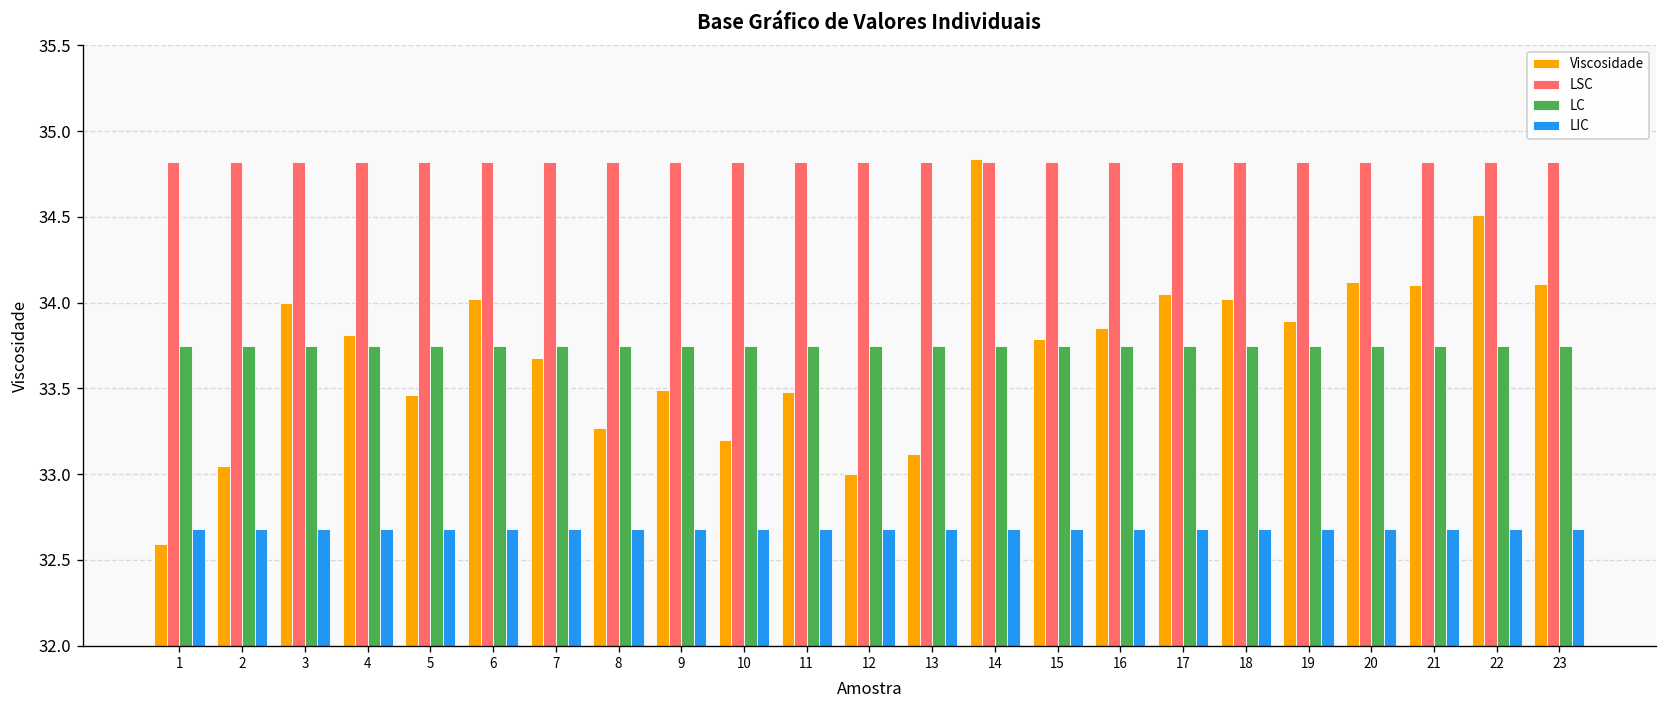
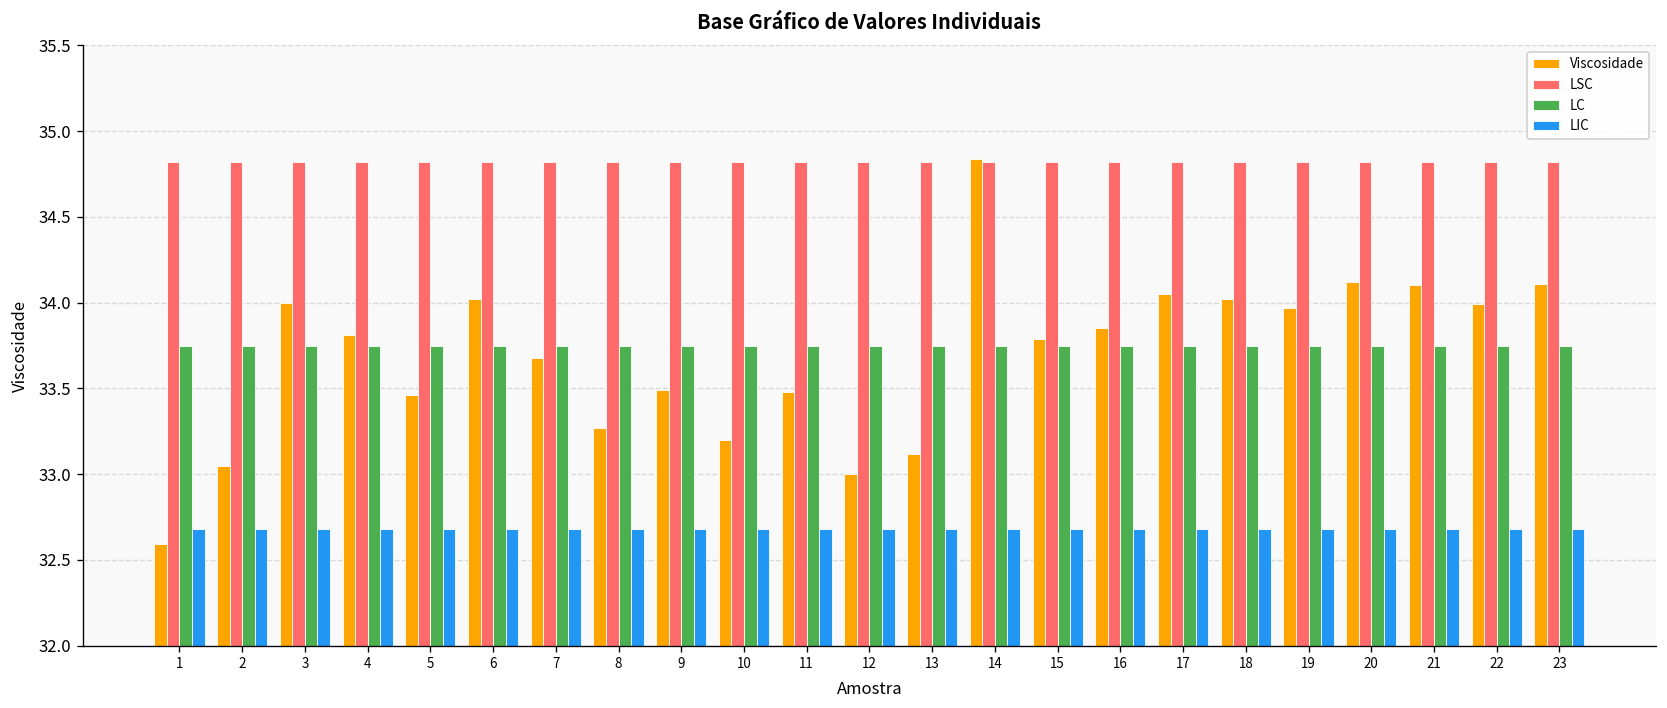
  {
    "Viscosidade": {
      "1": 32.59,
      "2": 33.05,
      "3": 34.00,
      "4": 33.81,
      "5": 33.46,
      "6": 34.02,
      "7": 33.68,
      "8": 33.27,
      "9": 33.49,
      "10": 33.20,
      "11": 33.48,
      "12": 33.00,
      "13": 33.12,
      "14": 34.84,
      "15": 33.79,
      "16": 33.85,
      "17": 34.05,
      "18": 34.02,
-     "19": 33.89,
+     "19": 33.97,
      "20": 34.12,
      "21": 34.10,
-     "22": 34.51,
+     "22": 33.99,
      "23": 34.11
    },
    "LSC": {
      "1": 34.82,
      "2": 34.82,
      "3": 34.82,
      "4": 34.82,
      "5": 34.82,
      "6": 34.82,
      "7": 34.82,
      "8": 34.82,
      "9": 34.82,
      "10": 34.82,
      "11": 34.82,
      "12": 34.82,
      "13": 34.82,
      "14": 34.82,
      "15": 34.82,
      "16": 34.82,
      "17": 34.82,
      "18": 34.82,
      "19": 34.82,
      "20": 34.82,
      "21": 34.82,
      "22": 34.82,
      "23": 34.82
    },
    "LC": {
      "1": 33.75,
      "2": 33.75,
      "3": 33.75,
      "4": 33.75,
      "5": 33.75,
      "6": 33.75,
      "7": 33.75,
      "8": 33.75,
      "9": 33.75,
      "10": 33.75,
      "11": 33.75,
      "12": 33.75,
      "13": 33.75,
      "14": 33.75,
      "15": 33.75,
      "16": 33.75,
      "17": 33.75,
      "18": 33.75,
      "19": 33.75,
      "20": 33.75,
      "21": 33.75,
      "22": 33.75,
      "23": 33.75
    },
    "LIC": {
      "1": 32.68,
      "2": 32.68,
      "3": 32.68,
      "4": 32.68,
      "5": 32.68,
      "6": 32.68,
      "7": 32.68,
      "8": 32.68,
      "9": 32.68,
      "10": 32.68,
      "11": 32.68,
      "12": 32.68,
      "13": 32.68,
      "14": 32.68,
      "15": 32.68,
      "16": 32.68,
      "17": 32.68,
      "18": 32.68,
      "19": 32.68,
      "20": 32.68,
      "21": 32.68,
      "22": 32.68,
      "23": 32.68
    }
  }
